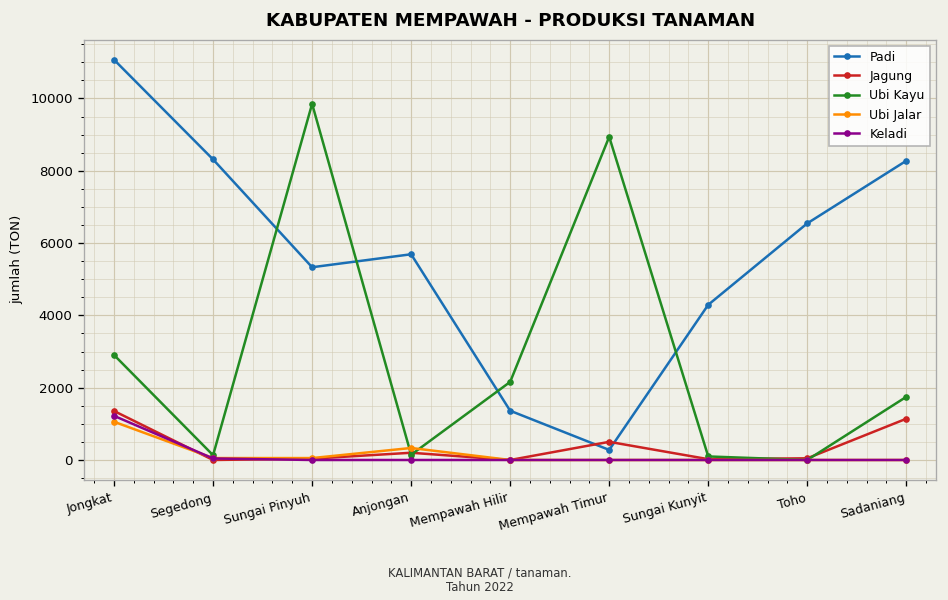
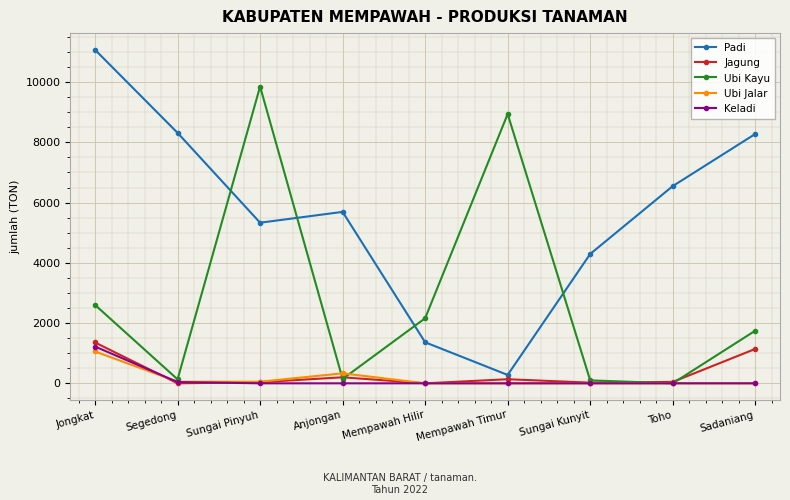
  {
    "Padi": {
      "Jongkat": 11100,
      "Segedong": 8300,
      "Sungai Pinyuh": 5300,
      "Anjongan": 5700,
      "Mempawah Hilir": 1400,
      "Mempawah Timur": 300,
      "Sungai Kunyit": 4300,
      "Toho": 6500,
      "Sadaniang": 8300
    },
    "Jagung": {
      "Jongkat": 1400,
-     "Mempawah Timur": 500,
+     "Mempawah Timur": 100,
      "Sadaniang": 1100
    },
    "Ubi Kayu": {
-     "Jongkat": 2900,
+     "Jongkat": 2600,
      "Sungai Pinyuh": 9900,
      "Mempawah Hilir": 2200,
      "Mempawah Timur": 8900,
      "Sadaniang": 1700
    },
    "Ubi Jalar": {
      "Jongkat": 1100,
      "Anjongan": 300
    },
    "Keladi": {
      "Jongkat": 1200,
      "Anjongan": 0
    }
  }
